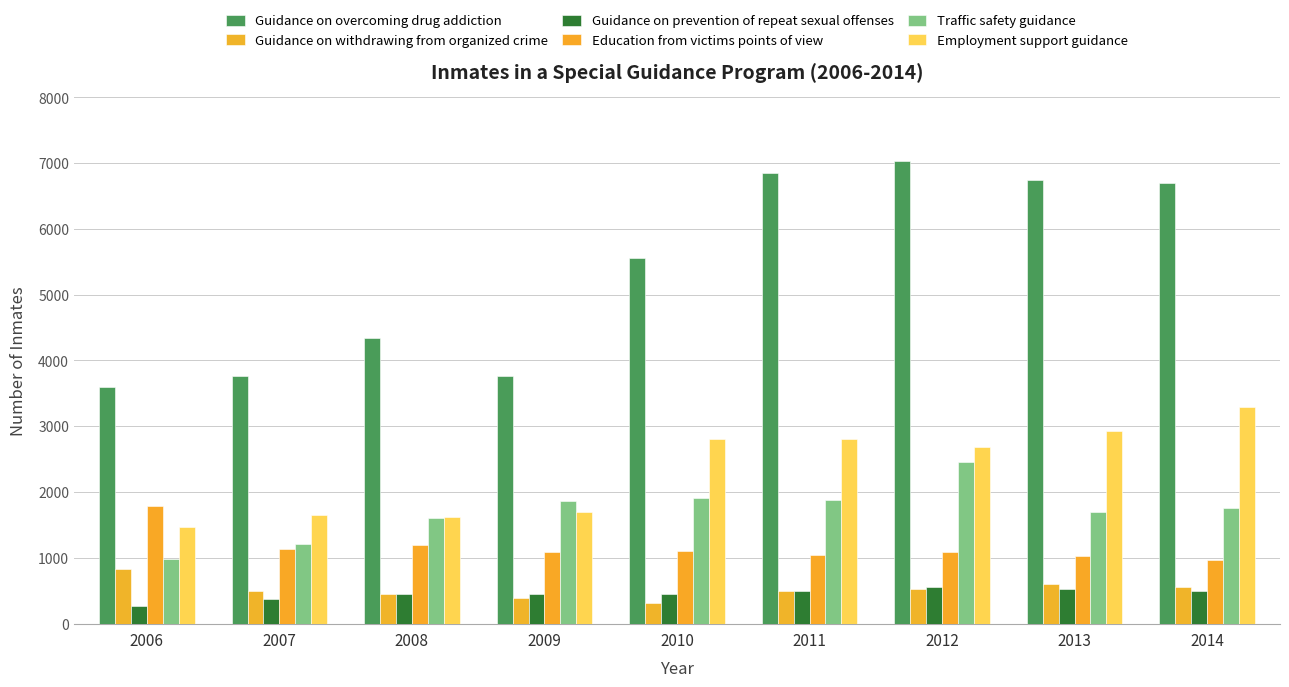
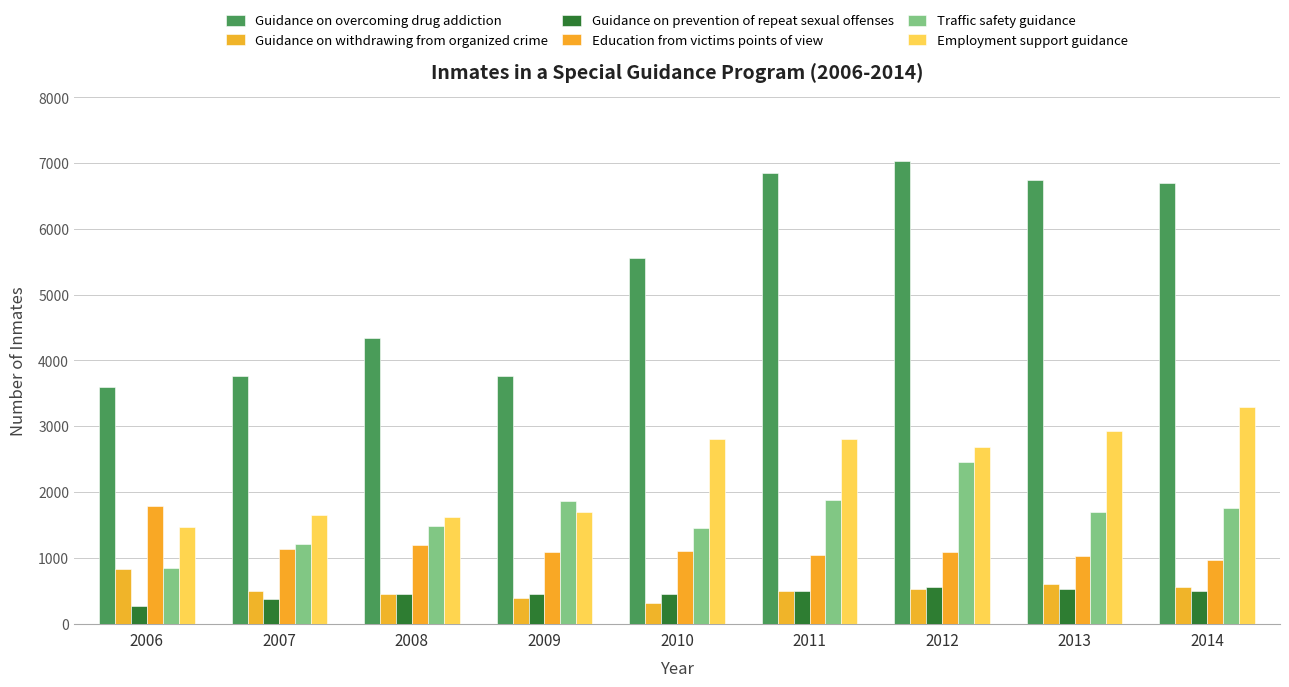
  {
    "Traffic safety guidance": {
-     "2006": 1000,
+     "2006": 800,
      "2007": 1200,
-     "2008": 1600,
+     "2008": 1500,
      "2009": 1900,
-     "2010": 1900,
+     "2010": 1500,
      "2011": 1900,
      "2012": 2500,
      "2013": 1700,
      "2014": 1800
    }
  }
